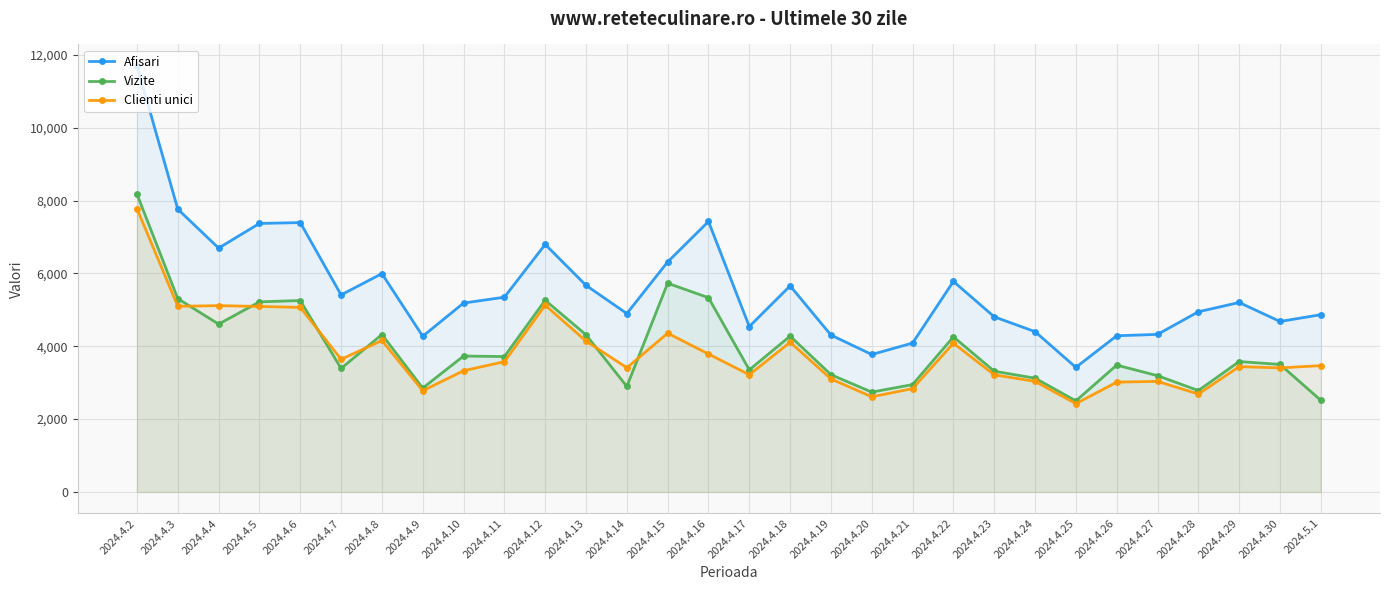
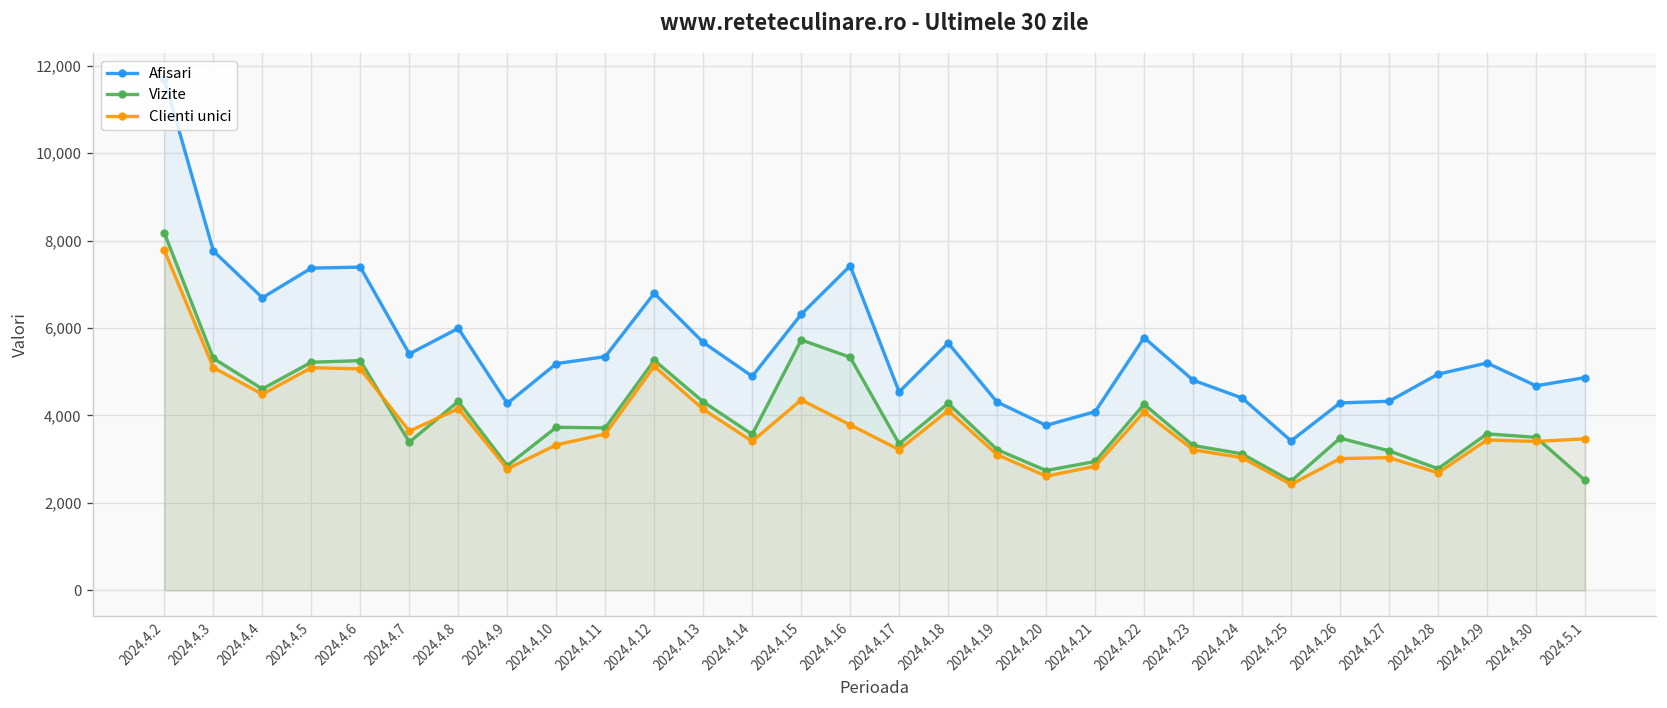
  {
    "Afisari": {
      "2024.4.3": "7,800",
      "2024.4.4": "6,700",
      "2024.4.5": "7,400",
      "2024.4.6": "7,400",
      "2024.4.7": "5,400",
      "2024.4.8": "6,000",
      "2024.4.9": "4,300",
      "2024.4.10": "5,200",
      "2024.4.11": "5,300",
      "2024.4.12": "6,800",
      "2024.4.13": "5,700",
      "2024.4.14": "4,900",
      "2024.4.15": "6,300",
      "2024.4.16": "7,400",
      "2024.4.17": "4,500",
      "2024.4.18": "5,700",
      "2024.4.19": "4,300",
      "2024.4.20": "3,800",
      "2024.4.21": "4,100",
      "2024.4.22": "5,800",
      "2024.4.23": "4,800",
      "2024.4.24": "4,400",
      "2024.4.25": "3,400",
      "2024.4.26": "4,300",
      "2024.4.27": "4,300",
      "2024.4.28": "4,900",
      "2024.4.29": "5,200",
      "2024.4.30": "4,700",
      "2024.5.1": "4,900"
    },
    "Vizite": {
      "2024.4.2": "8,200",
      "2024.4.3": "5,300",
      "2024.4.4": "4,600",
      "2024.4.5": "5,200",
      "2024.4.6": "5,300",
      "2024.4.7": "3,400",
      "2024.4.8": "4,300",
      "2024.4.9": "2,900",
      "2024.4.10": "3,700",
      "2024.4.11": "3,700",
      "2024.4.12": "5,300",
      "2024.4.13": "4,300",
-     "2024.4.14": "2,900",
+     "2024.4.14": "3,600",
      "2024.4.15": "5,700",
      "2024.4.16": "5,300",
      "2024.4.17": "3,400",
      "2024.4.18": "4,300",
      "2024.4.19": "3,200",
      "2024.4.20": "2,700",
      "2024.4.21": "2,900",
      "2024.4.22": "4,300",
      "2024.4.23": "3,300",
      "2024.4.24": "3,100",
      "2024.4.25": "2,500",
      "2024.4.26": "3,500",
      "2024.4.27": "3,200",
      "2024.4.28": "2,800",
      "2024.4.29": "3,600",
      "2024.4.30": "3,500",
      "2024.5.1": "2,500"
    },
    "Clienti unici": {
      "2024.4.2": "7,800",
      "2024.4.3": "5,100",
-     "2024.4.4": "5,100",
+     "2024.4.4": "4,500",
      "2024.4.5": "5,100",
      "2024.4.6": "5,100",
      "2024.4.7": "3,600",
      "2024.4.8": "4,200",
      "2024.4.9": "2,800",
      "2024.4.10": "3,300",
      "2024.4.11": "3,600",
      "2024.4.12": "5,100",
      "2024.4.13": "4,100",
      "2024.4.14": "3,400",
      "2024.4.15": "4,400",
      "2024.4.16": "3,800",
      "2024.4.17": "3,200",
      "2024.4.18": "4,100",
      "2024.4.19": "3,100",
      "2024.4.20": "2,600",
      "2024.4.21": "2,800",
      "2024.4.22": "4,100",
      "2024.4.23": "3,200",
      "2024.4.24": "3,000",
      "2024.4.25": "2,400",
      "2024.4.26": "3,000",
      "2024.4.27": "3,000",
      "2024.4.28": "2,700",
      "2024.4.29": "3,400",
      "2024.4.30": "3,400",
      "2024.5.1": "3,500"
    }
  }
